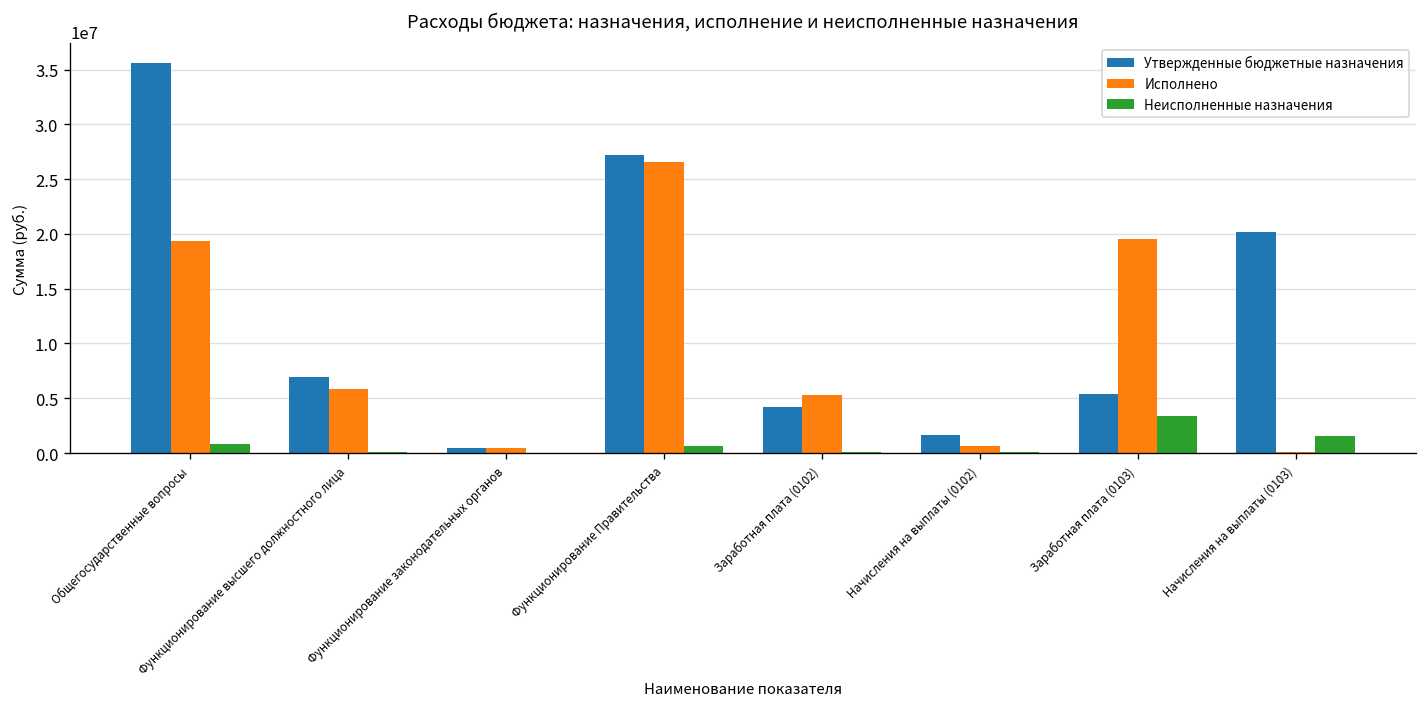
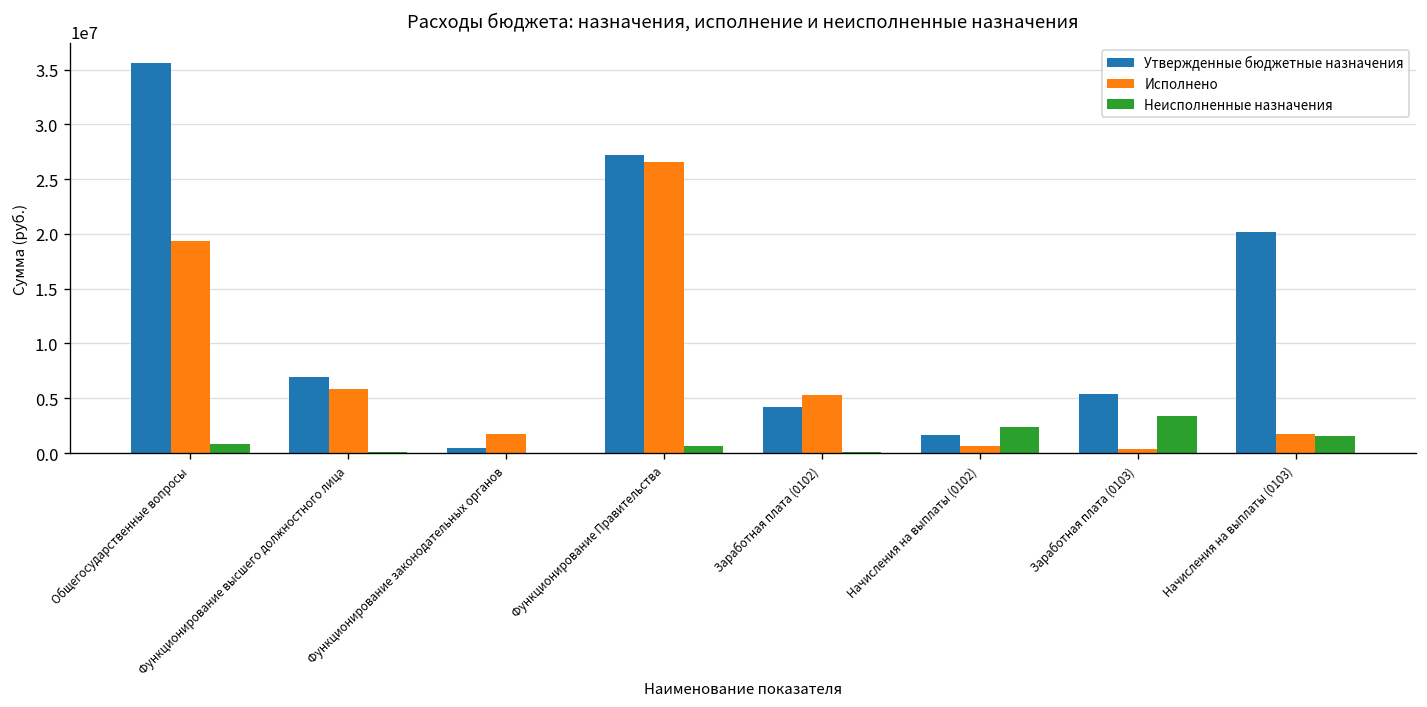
  {
    "Утвержденные бюджетные назначения": {
      "Общегосударственные вопросы": 36000000,
      "Функционирование высшего должностного лица": 7000000,
      "Функционирование законодательных органов": 0,
      "Функционирование Правительства": 27000000,
      "Заработная плата (0102)": 4000000,
      "Начисления на выплаты (0102)": 2000000,
      "Заработная плата (0103)": 5000000,
      "Начисления на выплаты (0103)": 20000000
    },
    "Исполнено": {
      "Общегосударственные вопросы": 19000000,
      "Функционирование высшего должностного лица": 6000000,
-     "Функционирование законодательных органов": 0,
+     "Функционирование законодательных органов": 2000000,
      "Функционирование Правительства": 27000000,
      "Заработная плата (0102)": 5000000,
      "Начисления на выплаты (0102)": 1000000,
-     "Заработная плата (0103)": 20000000,
-     "Начисления на выплаты (0103)": 0
+     "Заработная плата (0103)": 0,
+     "Начисления на выплаты (0103)": 2000000
    },
    "Неисполненные назначения": {
      "Общегосударственные вопросы": 1000000,
      "Функционирование Правительства": 1000000,
-     "Начисления на выплаты (0102)": 0,
+     "Начисления на выплаты (0102)": 2000000,
      "Заработная плата (0103)": 3000000,
      "Начисления на выплаты (0103)": 2000000
    }
  }
